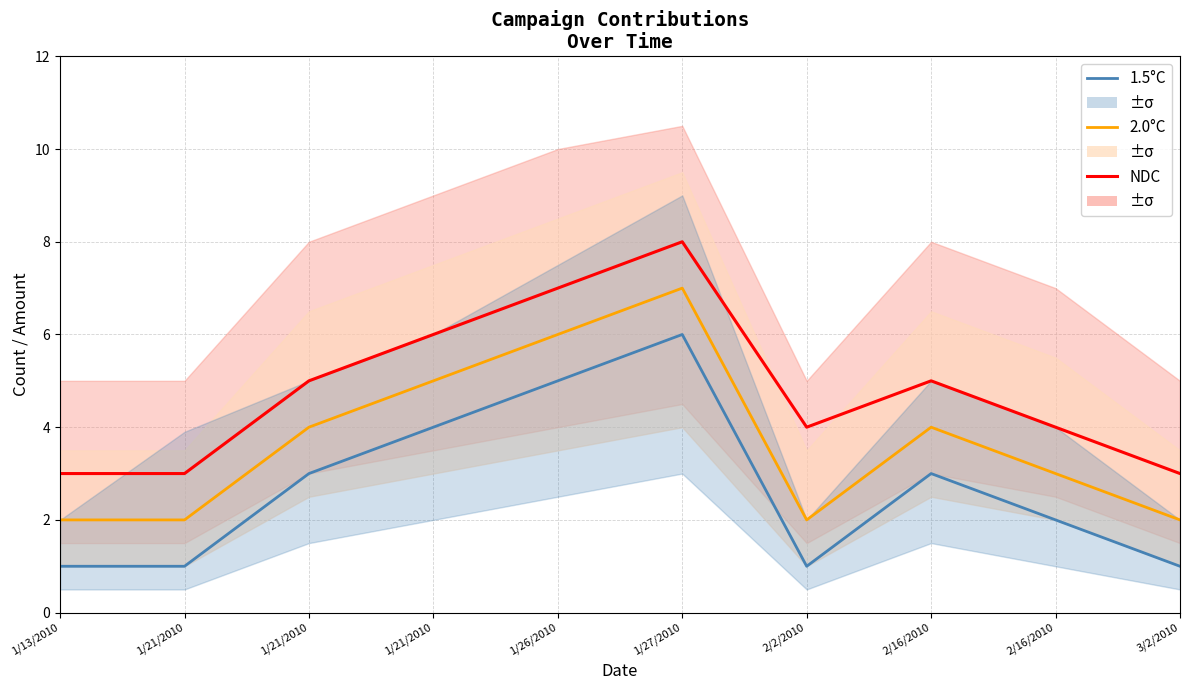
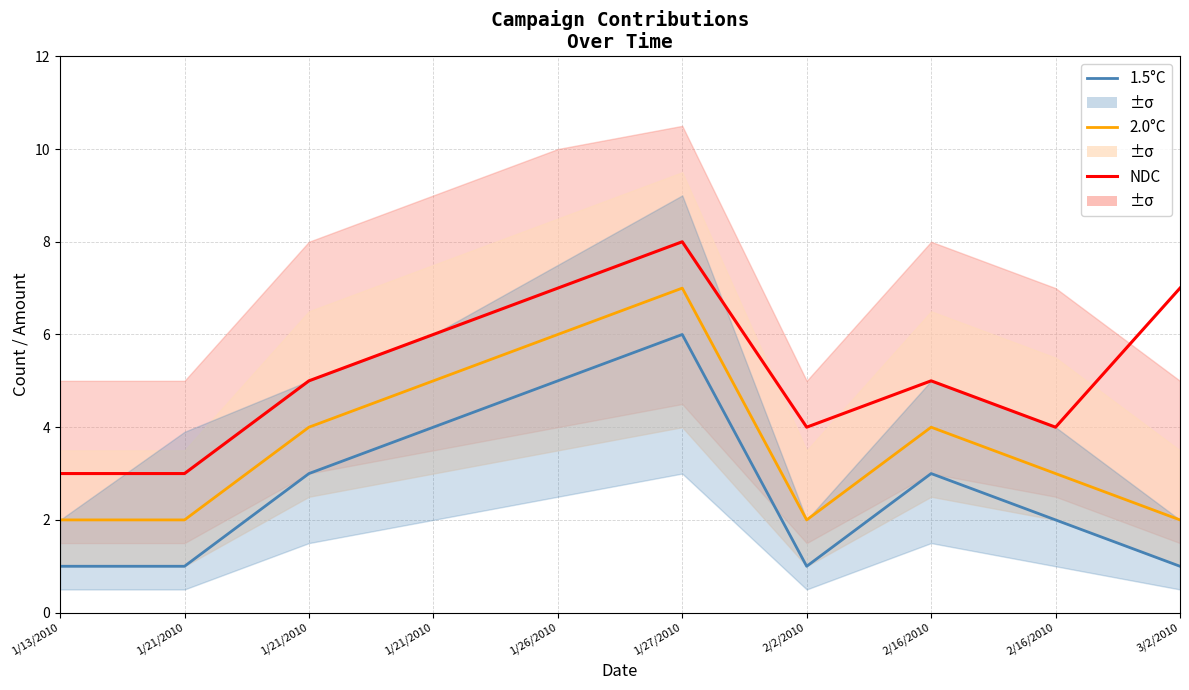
  {
    "NDC": {
      "1/13/2010": 3,
      "1/26/2010": 7,
      "1/27/2010": 8,
      "2/2/2010": 4,
-     "3/2/2010": 3
+     "3/2/2010": 7
    },
    "2.0°C": {
      "1/26/2010": 6,
      "1/27/2010": 7
    }
  }
